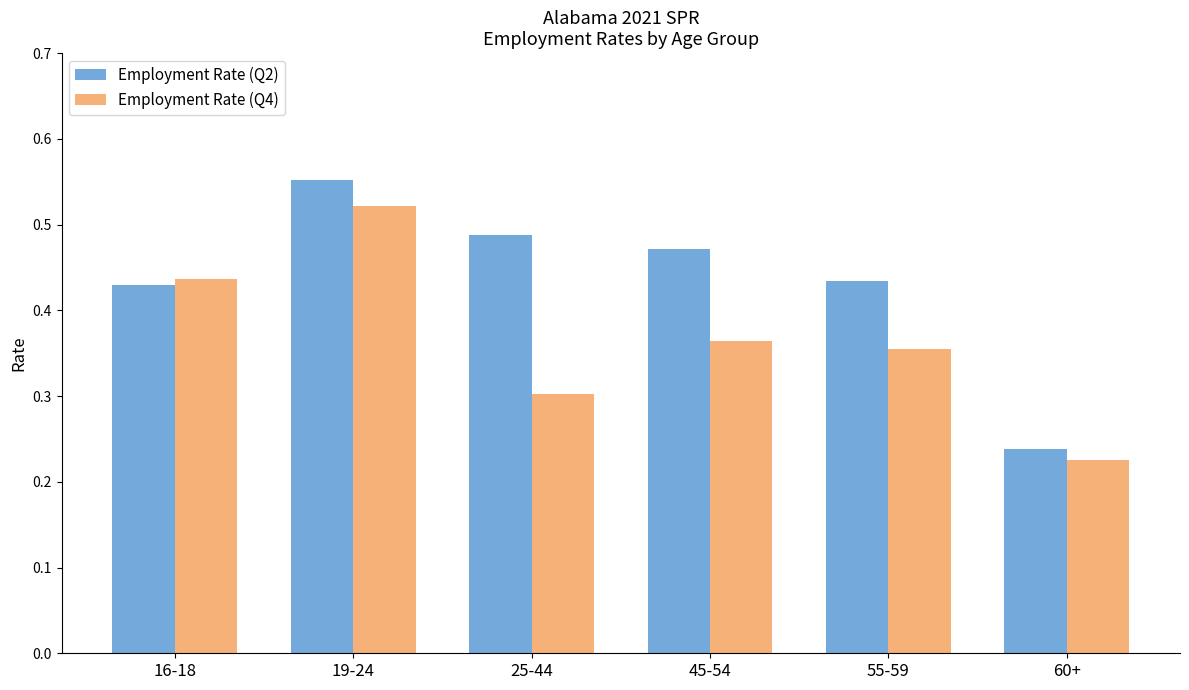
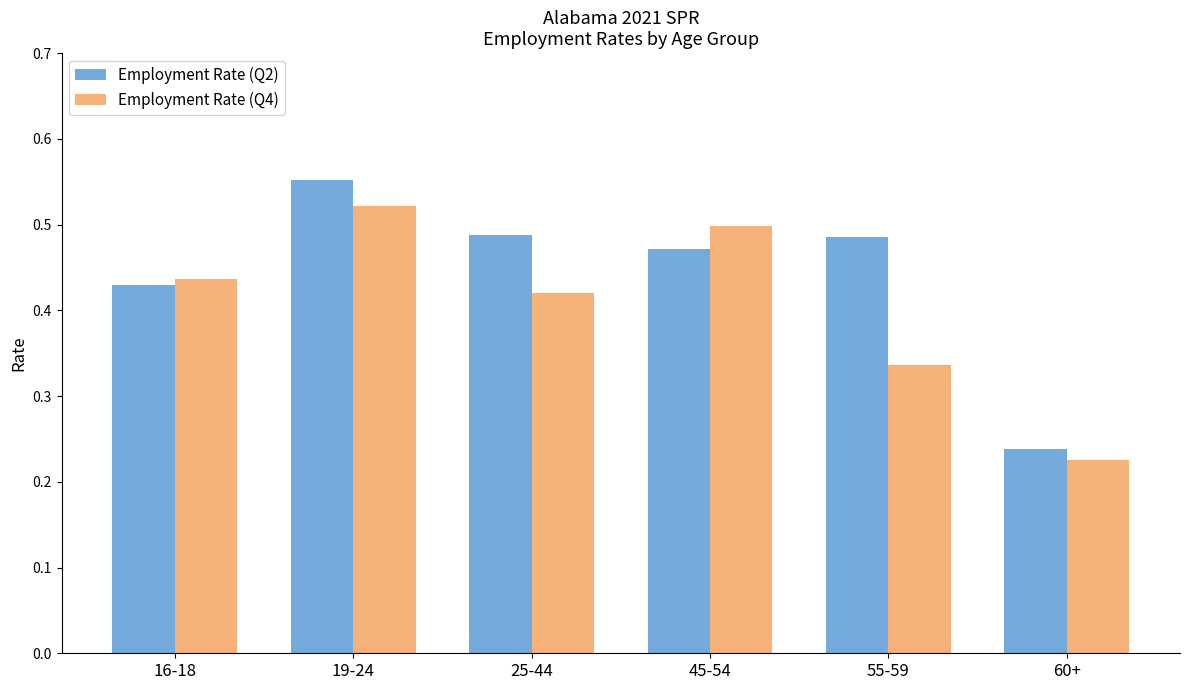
  {
    "Employment Rate (Q2)": {
      "16-18": 0.43,
      "19-24": 0.55,
      "25-44": 0.49,
      "45-54": 0.47,
-     "55-59": 0.43,
+     "55-59": 0.49,
      "60+": 0.24
    },
    "Employment Rate (Q4)": {
      "16-18": 0.44,
      "19-24": 0.52,
-     "25-44": 0.30,
-     "45-54": 0.36,
-     "55-59": 0.36,
+     "25-44": 0.42,
+     "45-54": 0.50,
+     "55-59": 0.34,
      "60+": 0.23
    }
  }
